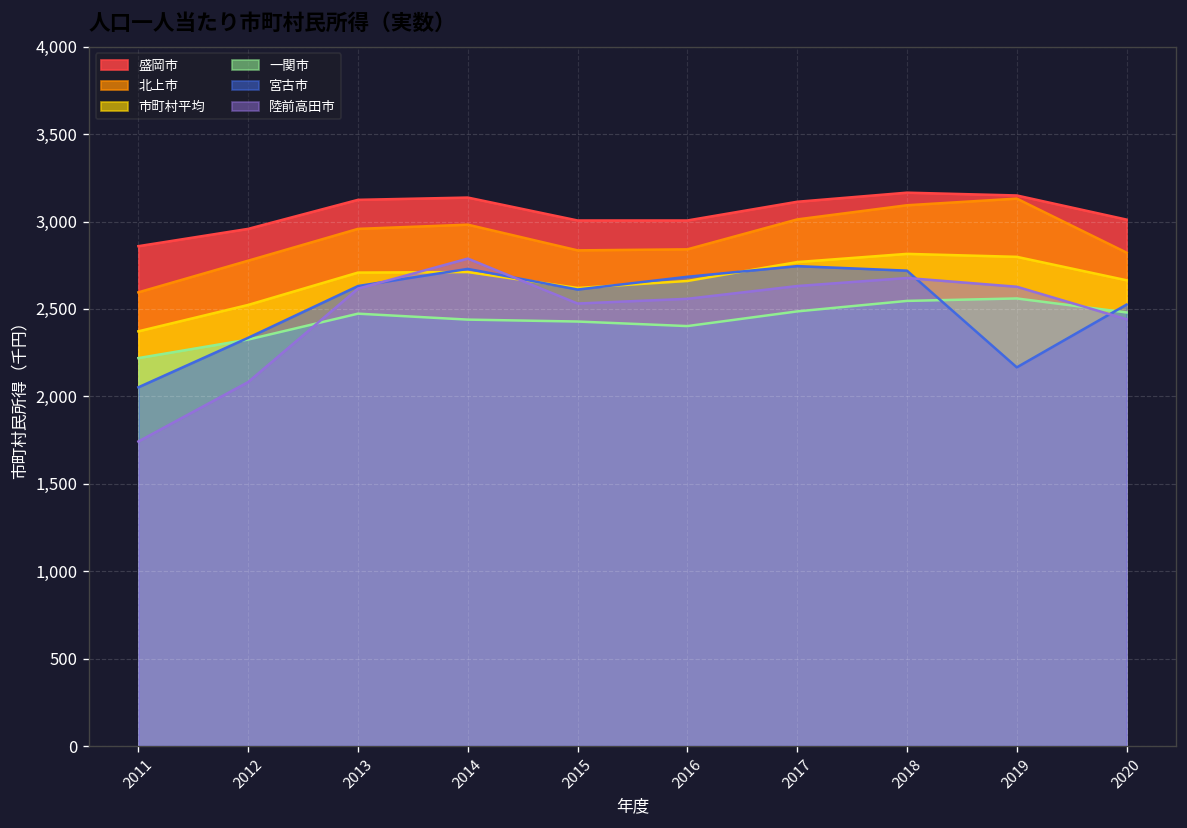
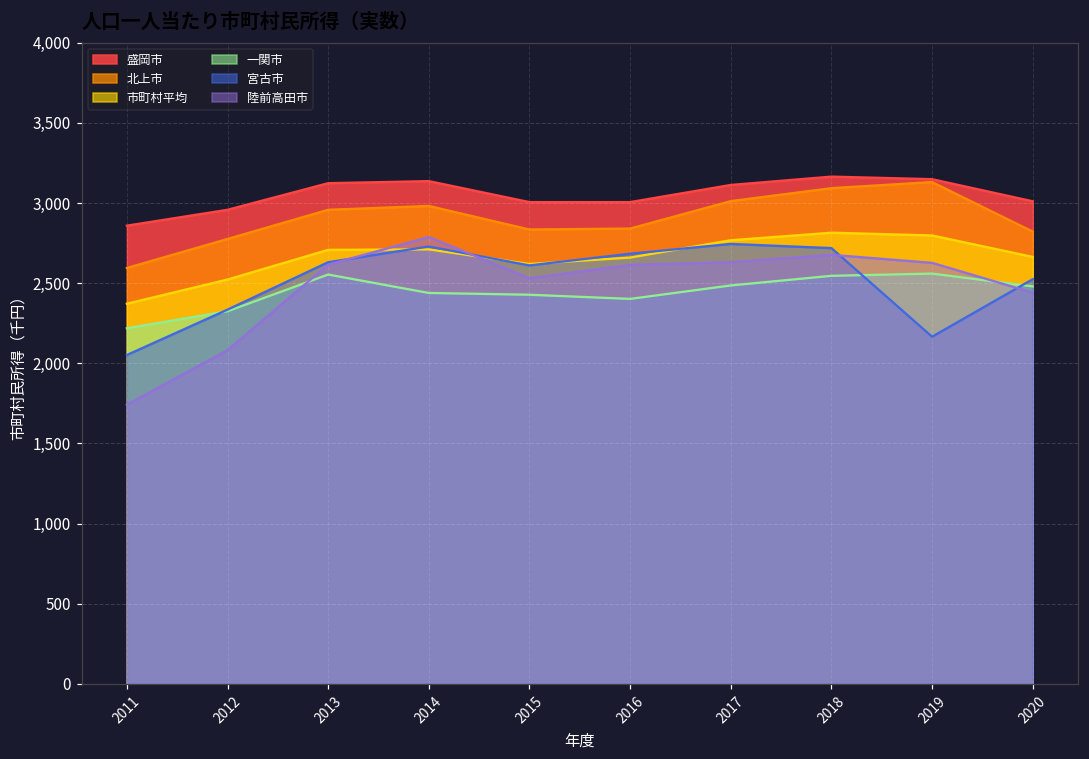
  {
    "盛岡市": {
      "2011": "2,860",
      "2012": "2,960",
      "2013": "3,120",
      "2014": "3,140",
      "2015": "3,010",
      "2016": "3,010",
      "2017": "3,110",
      "2018": "3,170",
      "2019": "3,150",
      "2020": "3,010"
    },
    "北上市": {
      "2011": "2,600",
      "2012": "2,780",
      "2013": "2,960",
      "2014": "2,980",
      "2015": "2,840",
      "2016": "2,840",
      "2017": "3,010",
      "2018": "3,090",
      "2019": "3,130",
      "2020": "2,820"
    },
    "市町村平均": {
      "2011": "2,370",
      "2012": "2,520",
      "2013": "2,710",
      "2014": "2,710",
      "2016": "2,660",
      "2017": "2,770",
      "2018": "2,820",
      "2019": "2,800",
      "2020": "2,660"
    },
    "一関市": {
      "2011": "2,220",
-     "2013": "2,470",
+     "2013": "2,550",
      "2014": "2,440",
      "2015": "2,430",
      "2016": "2,400",
      "2017": "2,490",
      "2018": "2,550",
      "2019": "2,560",
      "2020": "2,480"
    },
    "宮古市": {
      "2011": "2,050",
      "2014": "2,730",
      "2016": "2,680",
      "2017": "2,750",
      "2018": "2,720",
      "2019": "2,170",
      "2020": "2,530"
    },
    "陸前高田市": {
      "2011": "1,740",
      "2012": "2,080",
      "2014": "2,790",
      "2015": "2,530",
-     "2016": "2,560",
+     "2016": "2,610",
      "2017": "2,630",
      "2018": "2,680",
      "2019": "2,630",
      "2020": "2,440"
    }
  }
